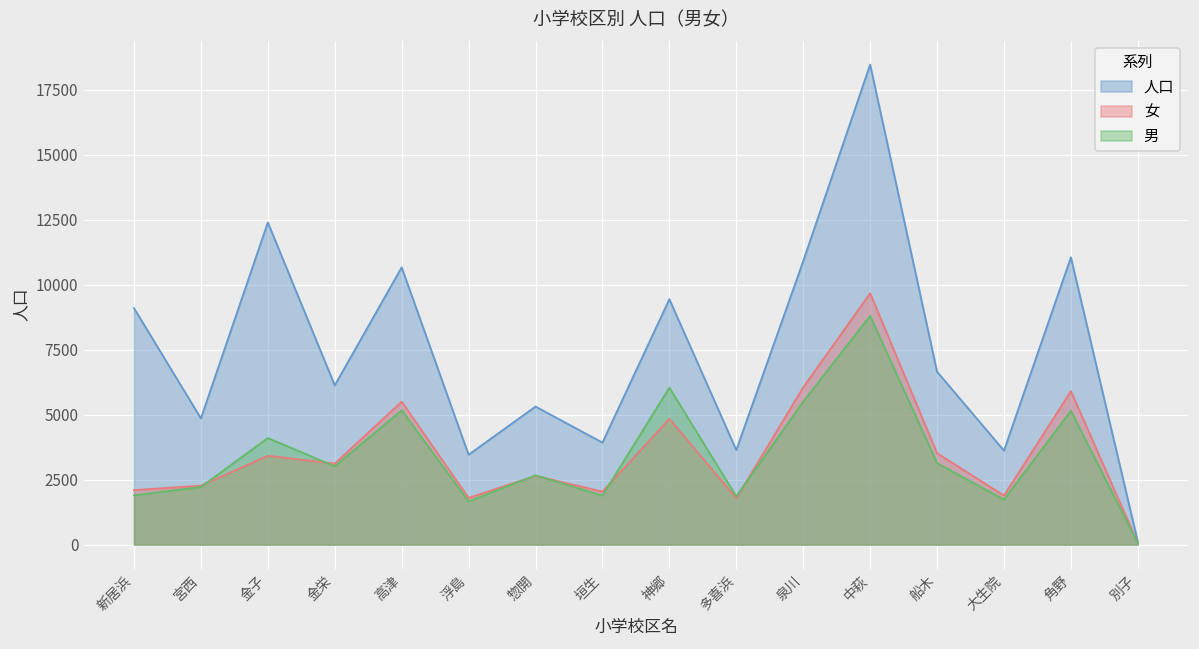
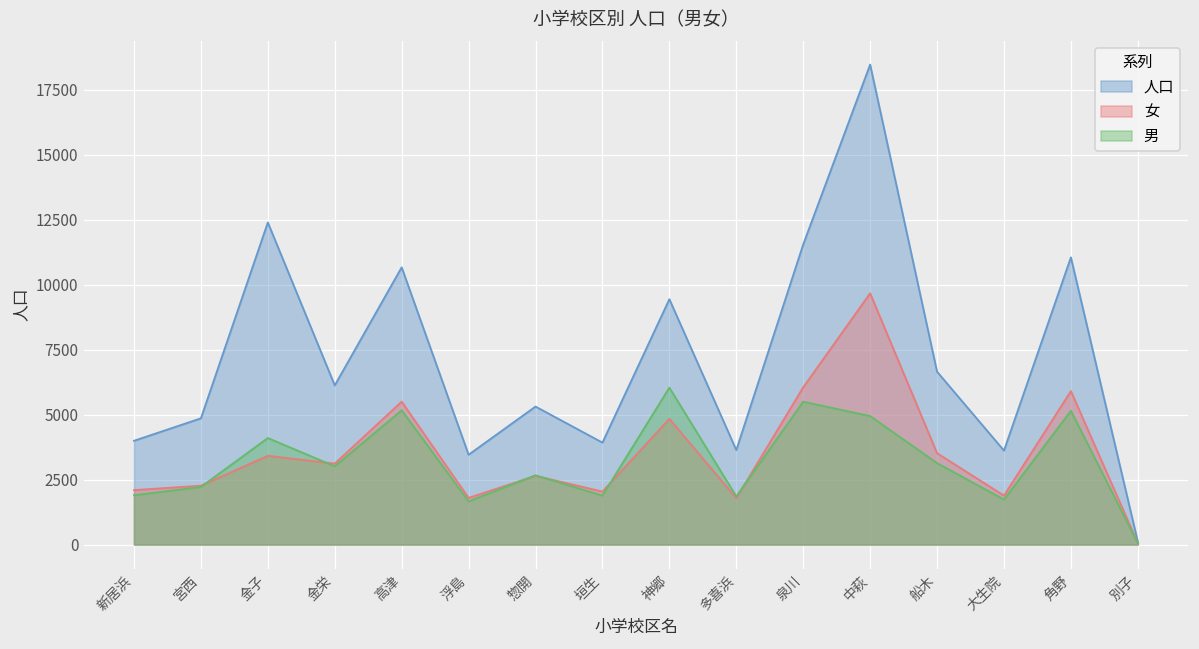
  {
    "人口": {
-     "新居浜": 9100,
+     "新居浜": 4000,
      "宮西": 4900,
      "金子": 12400,
      "金栄": 6100,
      "高津": 10700,
      "浮島": 3500,
      "惣開": 5300,
      "垣生": 3900,
      "神郷": 9400,
      "多喜浜": 3600,
-     "泉川": 10900,
+     "泉川": 11500,
      "中萩": 18500,
      "船木": 6600,
      "大生院": 3600,
      "角野": 11000
    },
    "女": {
      "新居浜": 2100,
      "金子": 3400,
      "高津": 5500,
      "浮島": 1800,
      "垣生": 2000,
      "神郷": 4800,
      "泉川": 6000,
      "中萩": 9700,
      "船木": 3500,
      "大生院": 1900,
      "角野": 5900
    },
    "男": {
      "新居浜": 1900,
      "金子": 4100,
      "高津": 5200,
      "浮島": 1700,
      "垣生": 1900,
      "神郷": 6000,
      "泉川": 5500,
-     "中萩": 8800,
+     "中萩": 4900,
      "船木": 3100,
      "大生院": 1700,
      "角野": 5100
    }
  }
